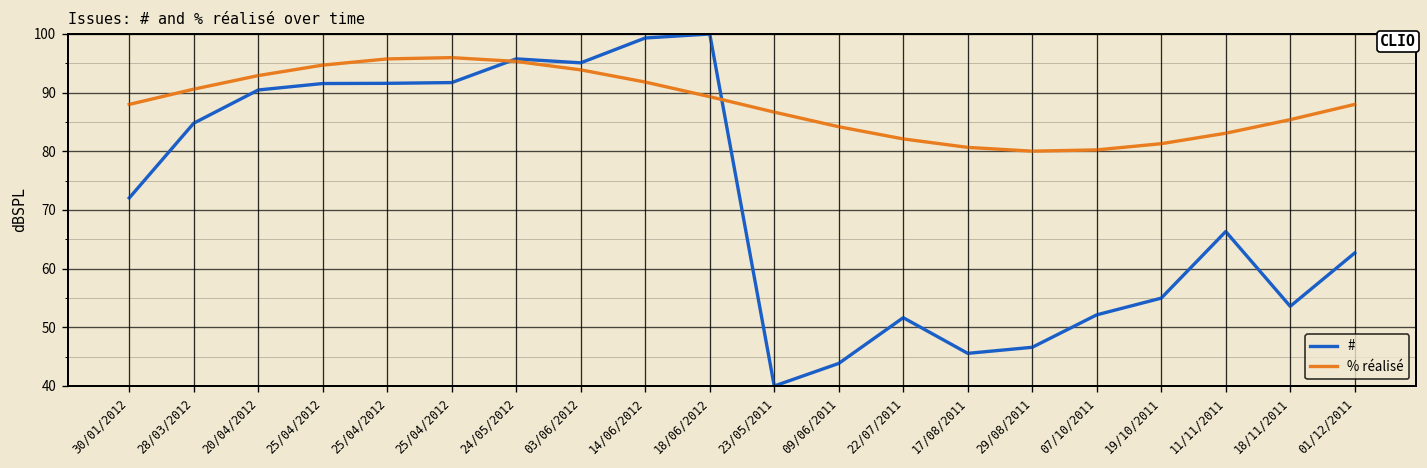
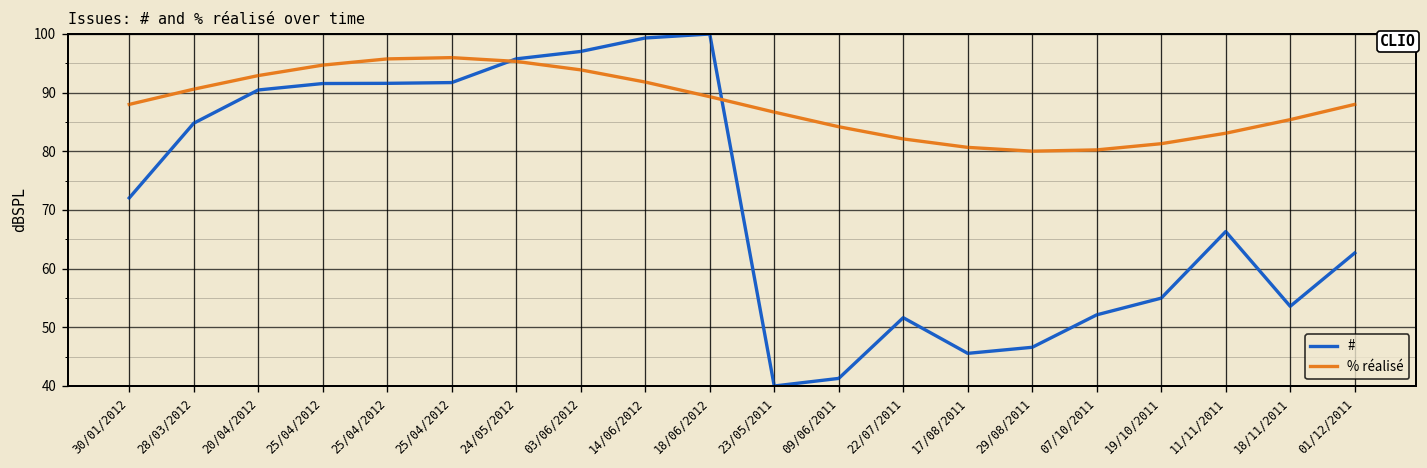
  {
    "#": {
      "30/01/2012": 72,
      "28/03/2012": 85,
      "20/04/2012": 90,
-     "03/06/2012": 95,
+     "03/06/2012": 97,
      "14/06/2012": 99,
      "18/06/2012": 100,
      "23/05/2011": 40,
-     "09/06/2011": 44,
+     "09/06/2011": 41,
      "22/07/2011": 52,
      "17/08/2011": 46,
      "29/08/2011": 47,
      "07/10/2011": 52,
      "19/10/2011": 55,
      "11/11/2011": 66,
      "18/11/2011": 54,
      "01/12/2011": 63
    },
    "% réalisé": {
      "30/01/2012": 88,
      "28/03/2012": 91,
      "20/04/2012": 93,
      "03/06/2012": 94,
      "14/06/2012": 92,
      "18/06/2012": 89,
      "23/05/2011": 87,
      "09/06/2011": 84,
      "22/07/2011": 82,
      "17/08/2011": 81,
      "29/08/2011": 80,
      "07/10/2011": 80,
      "19/10/2011": 81,
      "11/11/2011": 83,
      "18/11/2011": 85,
      "01/12/2011": 88
    }
  }
